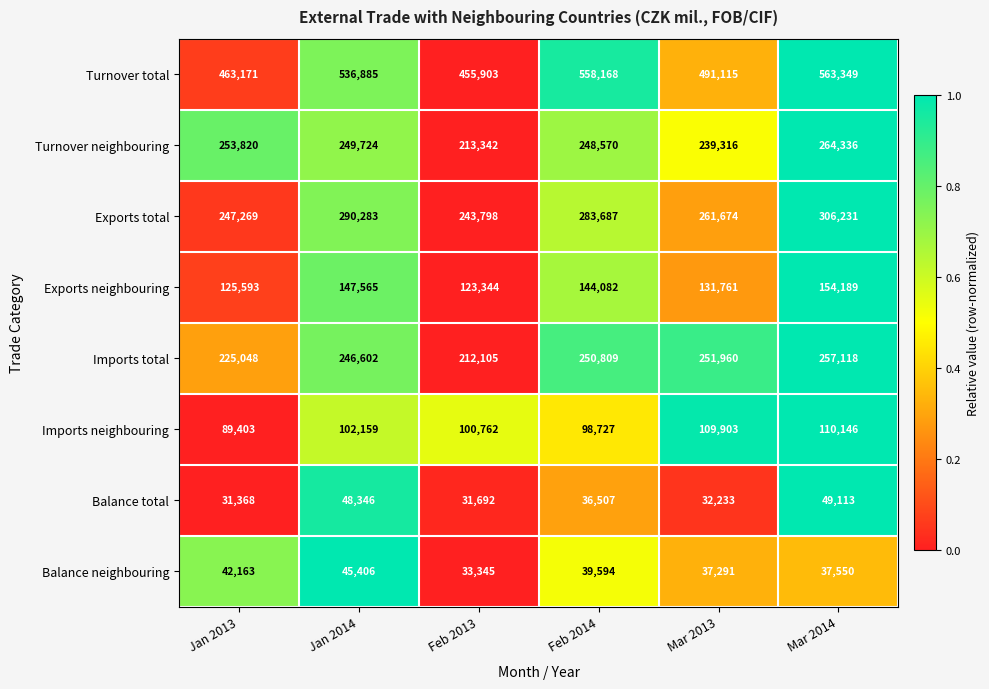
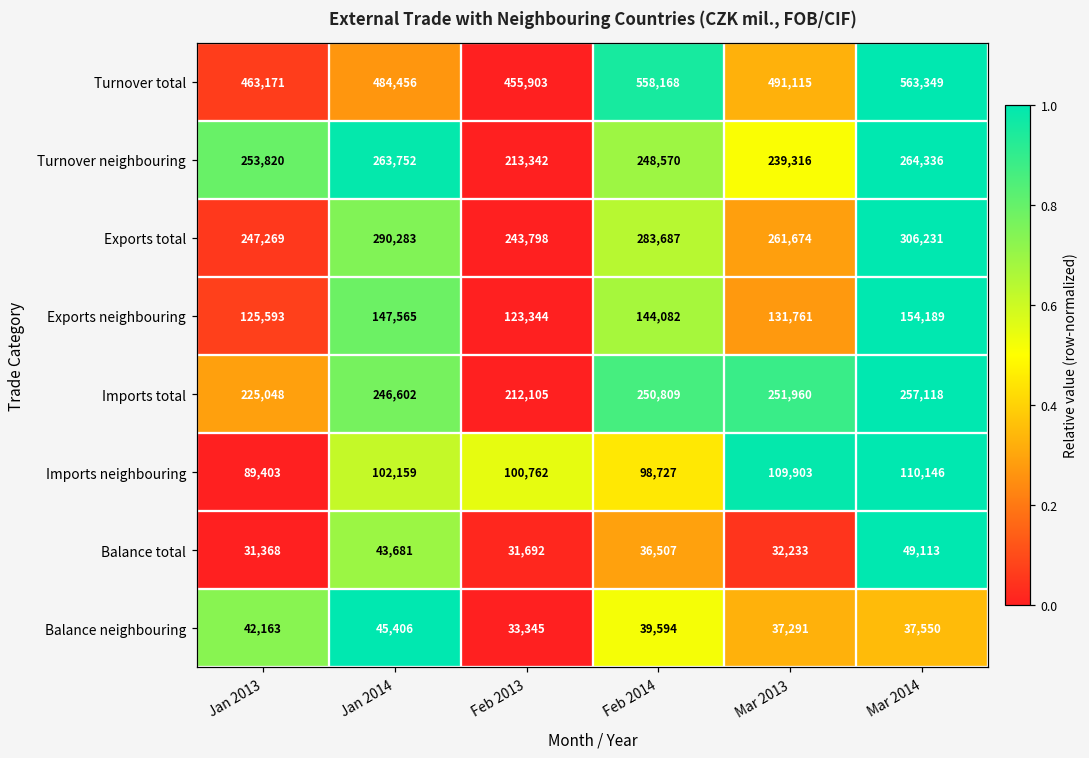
  {
    "Turnover total": {
      "Jan 2013": "463,171",
-     "Jan 2014": "536,885",
+     "Jan 2014": "484,456",
      "Feb 2013": "455,903",
      "Feb 2014": "558,168",
      "Mar 2013": "491,115",
      "Mar 2014": "563,349"
    },
    "Turnover neighbouring": {
      "Jan 2013": "253,820",
-     "Jan 2014": "249,724",
+     "Jan 2014": "263,752",
      "Feb 2013": "213,342",
      "Feb 2014": "248,570",
      "Mar 2013": "239,316",
      "Mar 2014": "264,336"
    },
    "Exports total": {
      "Jan 2013": "247,269",
      "Jan 2014": "290,283",
      "Feb 2013": "243,798",
      "Feb 2014": "283,687",
      "Mar 2013": "261,674",
      "Mar 2014": "306,231"
    },
    "Exports neighbouring": {
      "Jan 2013": "125,593",
      "Jan 2014": "147,565",
      "Feb 2013": "123,344",
      "Feb 2014": "144,082",
      "Mar 2013": "131,761",
      "Mar 2014": "154,189"
    },
    "Imports total": {
      "Jan 2013": "225,048",
      "Jan 2014": "246,602",
      "Feb 2013": "212,105",
      "Feb 2014": "250,809",
      "Mar 2013": "251,960",
      "Mar 2014": "257,118"
    },
    "Imports neighbouring": {
      "Jan 2013": "89,403",
      "Jan 2014": "102,159",
      "Feb 2013": "100,762",
      "Feb 2014": "98,727",
      "Mar 2013": "109,903",
      "Mar 2014": "110,146"
    },
    "Balance total": {
      "Jan 2013": "31,368",
-     "Jan 2014": "48,346",
+     "Jan 2014": "43,681",
      "Feb 2013": "31,692",
      "Feb 2014": "36,507",
      "Mar 2013": "32,233",
      "Mar 2014": "49,113"
    },
    "Balance neighbouring": {
      "Jan 2013": "42,163",
      "Jan 2014": "45,406",
      "Feb 2013": "33,345",
      "Feb 2014": "39,594",
      "Mar 2013": "37,291",
      "Mar 2014": "37,550"
    }
  }
